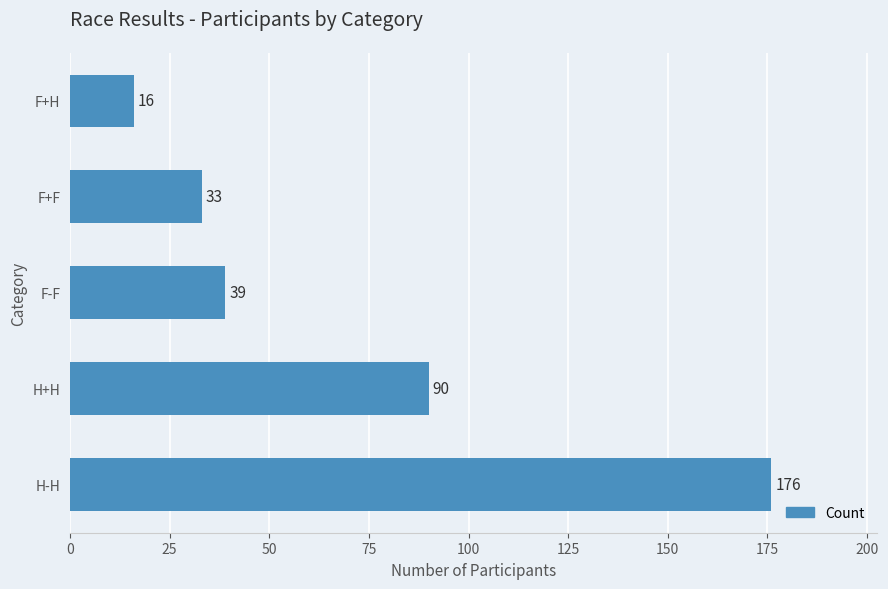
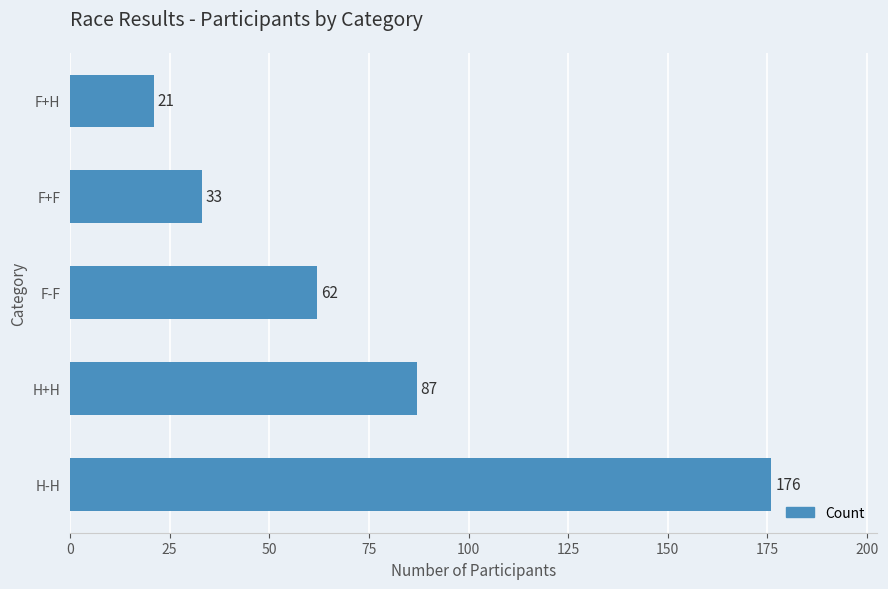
  {
-   "F+H": 16,
+   "F+H": 21,
    "F+F": 33,
-   "F-F": 39,
-   "H+H": 90,
+   "F-F": 62,
+   "H+H": 87,
    "H-H": 176
  }
